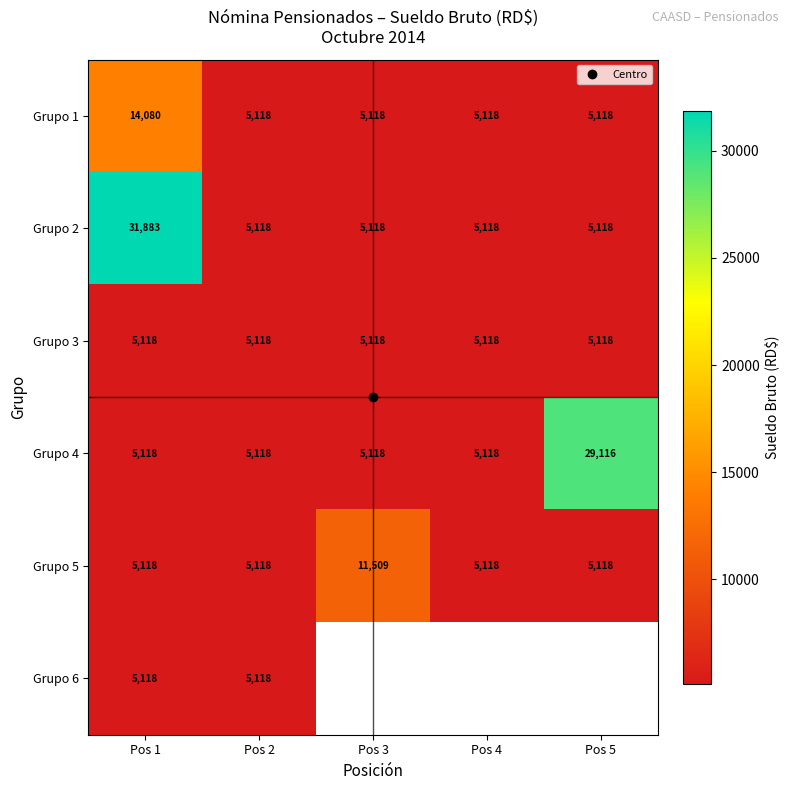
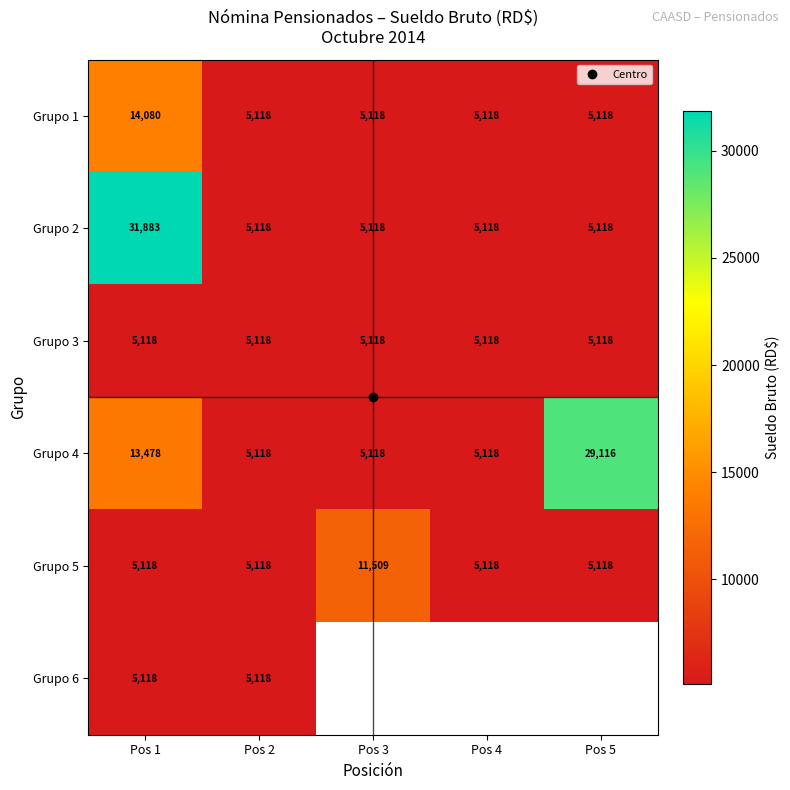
  {
    "Grupo 1": {
      "Pos 1": "14,080",
      "Pos 2": "5,118",
      "Pos 3": "5,118",
      "Pos 4": "5,118",
      "Pos 5": "5,118"
    },
    "Grupo 2": {
      "Pos 1": "31,883",
      "Pos 2": "5,118",
      "Pos 3": "5,118",
      "Pos 4": "5,118",
      "Pos 5": "5,118"
    },
    "Grupo 3": {
      "Pos 1": "5,118",
      "Pos 2": "5,118",
      "Pos 3": "5,118",
      "Pos 4": "5,118",
      "Pos 5": "5,118"
    },
    "Grupo 4": {
-     "Pos 1": "5,118",
+     "Pos 1": "13,478",
      "Pos 2": "5,118",
      "Pos 3": "5,118",
      "Pos 4": "5,118",
      "Pos 5": "29,116"
    },
    "Grupo 5": {
      "Pos 1": "5,118",
      "Pos 2": "5,118",
      "Pos 3": "11,509",
      "Pos 4": "5,118",
      "Pos 5": "5,118"
    },
    "Grupo 6": {
      "Pos 1": "5,118",
      "Pos 2": "5,118"
    }
  }
